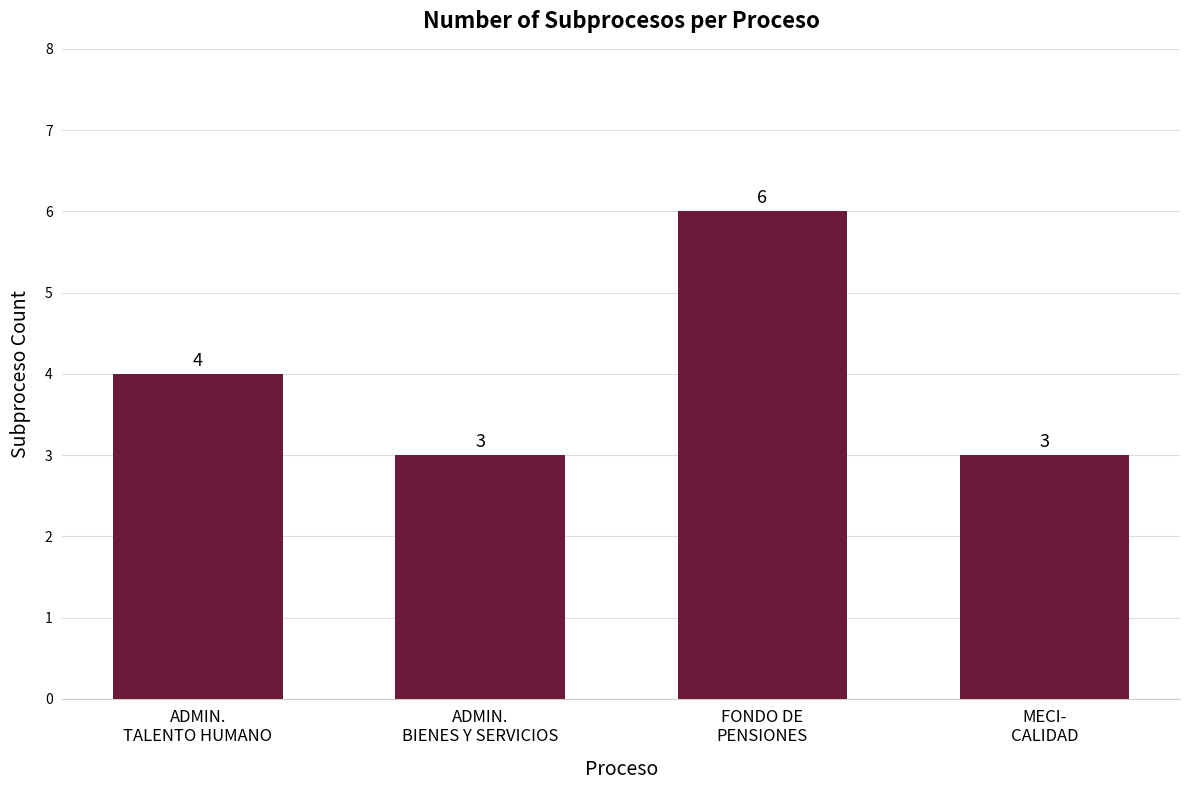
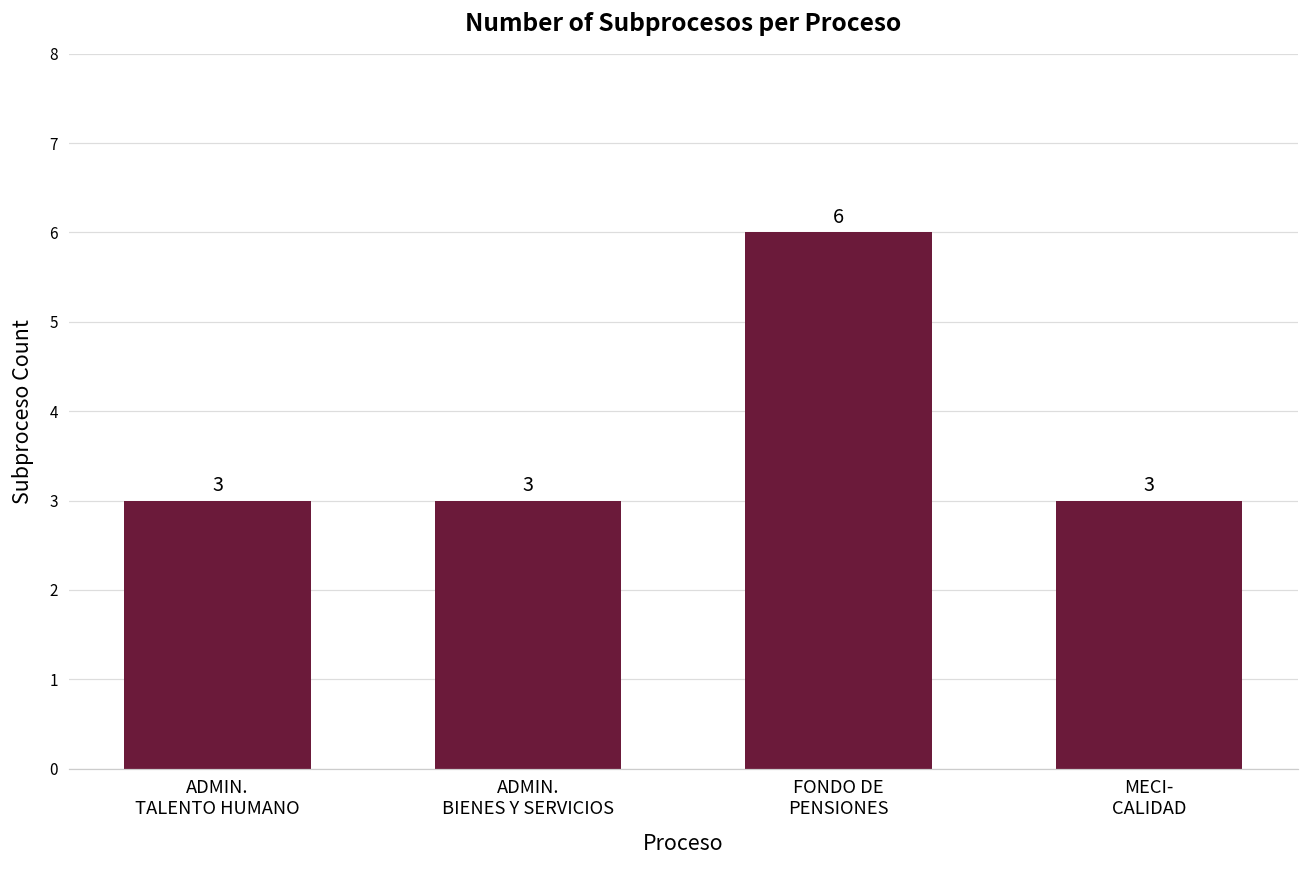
  {
-   "ADMIN. TALENTO HUMANO": 4,
+   "ADMIN. TALENTO HUMANO": 3,
    "ADMIN. BIENES Y SERVICIOS": 3,
    "FONDO DE PENSIONES": 6,
    "MECI- CALIDAD": 3
  }
